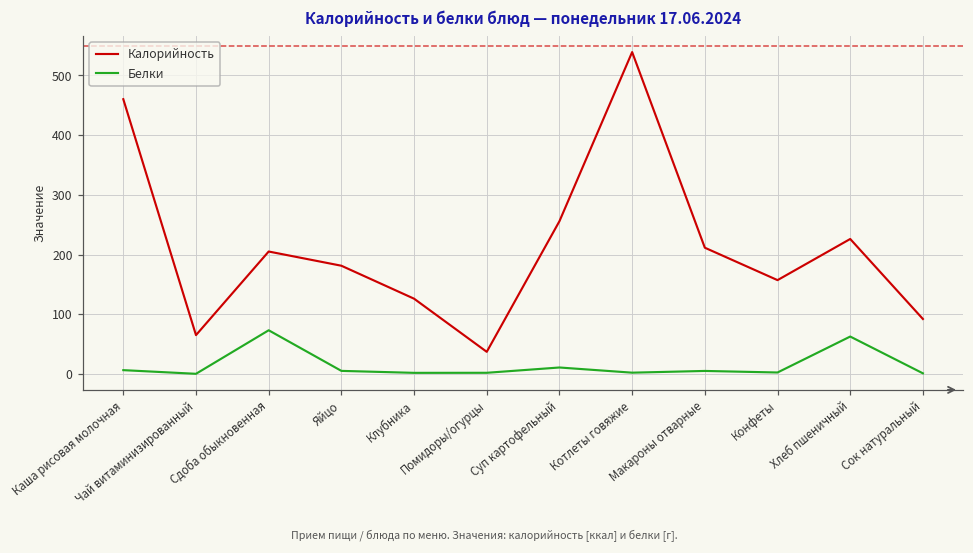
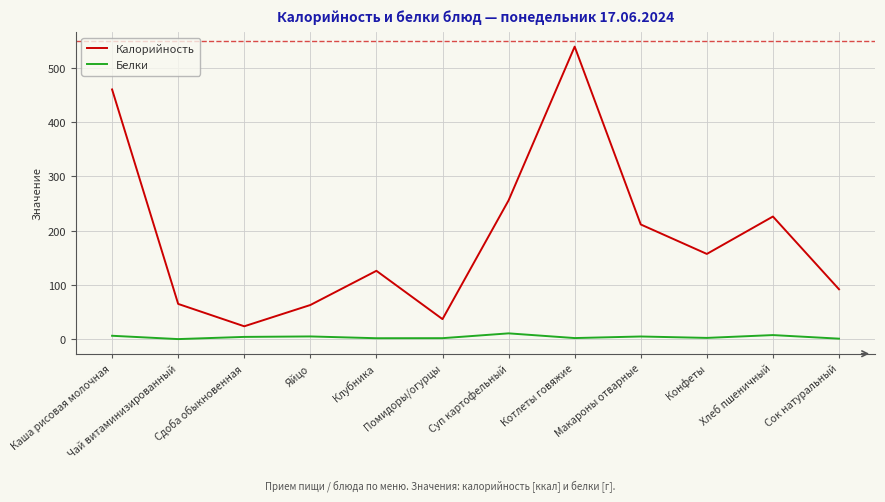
  {
    "Калорийность": {
      "Каша рисовая молочная": 460,
      "Чай витаминизированный": 70,
-     "Сдоба обыкновенная": 210,
-     "Яйцо": 180,
+     "Сдоба обыкновенная": 20,
+     "Яйцо": 60,
      "Клубника": 130,
      "Помидоры/огурцы": 40,
      "Суп картофельный": 260,
      "Котлеты говяжие": 540,
      "Макароны отварные": 210,
      "Конфеты": 160,
      "Хлеб пшеничный": 230,
      "Сок натуральный": 90
    },
    "Белки": {
      "Каша рисовая молочная": 10,
      "Чай витаминизированный": 0,
-     "Сдоба обыкновенная": 70,
+     "Сдоба обыкновенная": 0,
      "Яйцо": 10,
      "Клубника": 0,
      "Помидоры/огурцы": 0,
      "Суп картофельный": 10,
      "Котлеты говяжие": 0,
      "Макароны отварные": 10,
      "Конфеты": 0,
-     "Хлеб пшеничный": 60,
+     "Хлеб пшеничный": 10,
      "Сок натуральный": 0
    }
  }
